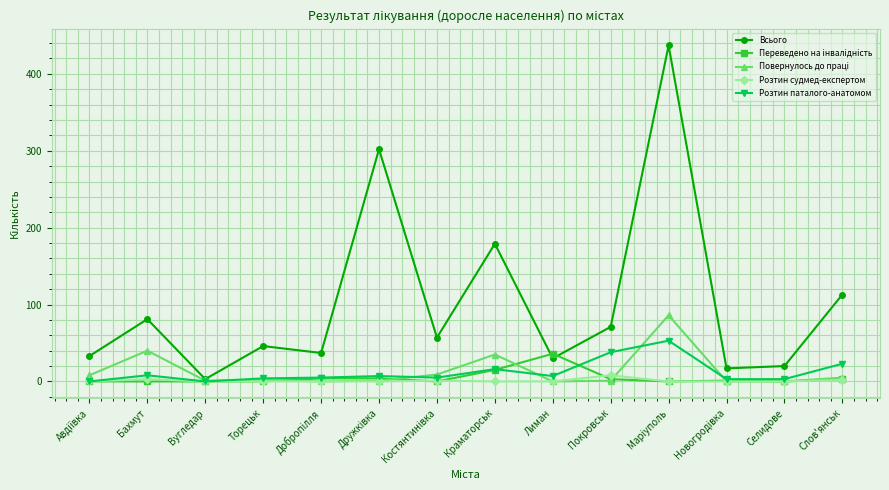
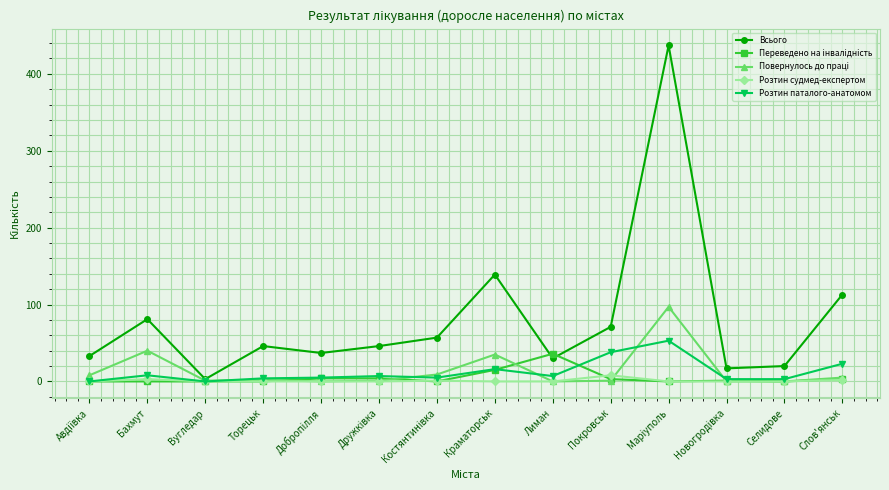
  {
    "Всього": {
      "Авдіївка": 30,
      "Бахмут": 80,
      "Торецьк": 50,
      "Добропілля": 40,
-     "Дружкiвка": 300,
+     "Дружкiвка": 50,
      "Костянтинiвка": 60,
-     "Краматорськ": 180,
+     "Краматорськ": 140,
      "Лиман": 30,
      "Покровськ": 70,
      "Маріуполь": 440,
      "Новогродiвка": 20,
      "Селидове": 20,
      "Слов'янськ": 110
    },
    "Переведено на інвалідність": {
      "Лиман": 40
    },
    "Повернулось до праці": {
      "Авдіївка": 10,
      "Бахмут": 40,
      "Костянтинiвка": 10,
      "Краматорськ": 40,
-     "Маріуполь": 90
+     "Маріуполь": 100
    },
    "Розтин судмед-експертом": {
      "Краматорськ": 0,
      "Покровськ": 10
    },
    "Розтин паталого-анатомом": {
      "Бахмут": 10,
      "Костянтинiвка": 10,
      "Лиман": 10,
      "Покровськ": 40,
      "Маріуполь": 50,
      "Слов'янськ": 20
    }
  }
